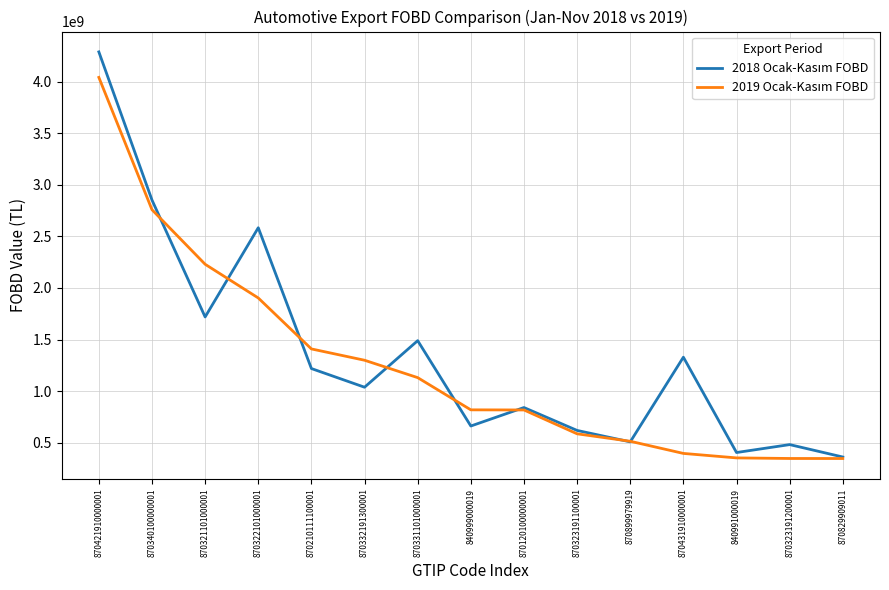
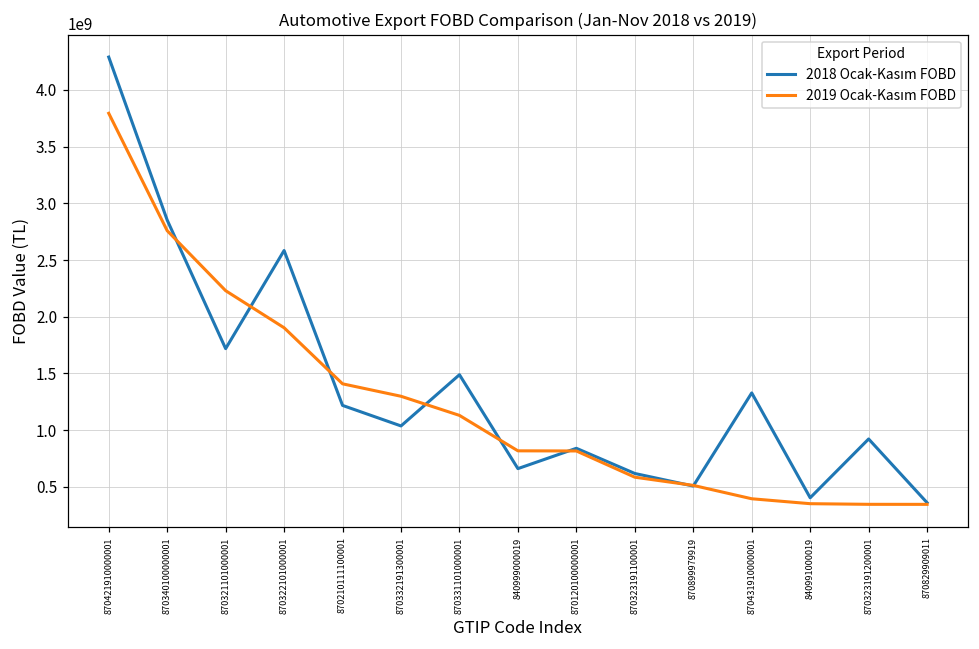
  {
    "2018 Ocak-Kasım FOBD": {
      "870421910000001": 4290000000,
      "870340100000001": 2850000000,
      "870321101000001": 1720000000,
      "870322101000001": 2580000000,
      "870210111100001": 1220000000,
      "870332191300001": 1040000000,
      "870331101000001": 1490000000,
      "840999000019": 660000000,
      "870323191100001": 620000000,
      "870431910000001": 1330000000,
      "840991000019": 400000000,
-     "870323191200001": 480000000
+     "870323191200001": 920000000
    },
    "2019 Ocak-Kasım FOBD": {
-     "870421910000001": 4040000000,
+     "870421910000001": 3790000000,
      "870340100000001": 2760000000,
      "870321101000001": 2230000000,
      "870322101000001": 1900000000,
      "870210111100001": 1410000000,
      "870332191300001": 1300000000,
      "870331101000001": 1130000000,
      "840999000019": 820000000,
      "870323191100001": 590000000,
      "870431910000001": 400000000,
      "840991000019": 350000000,
      "870323191200001": 350000000
    }
  }
